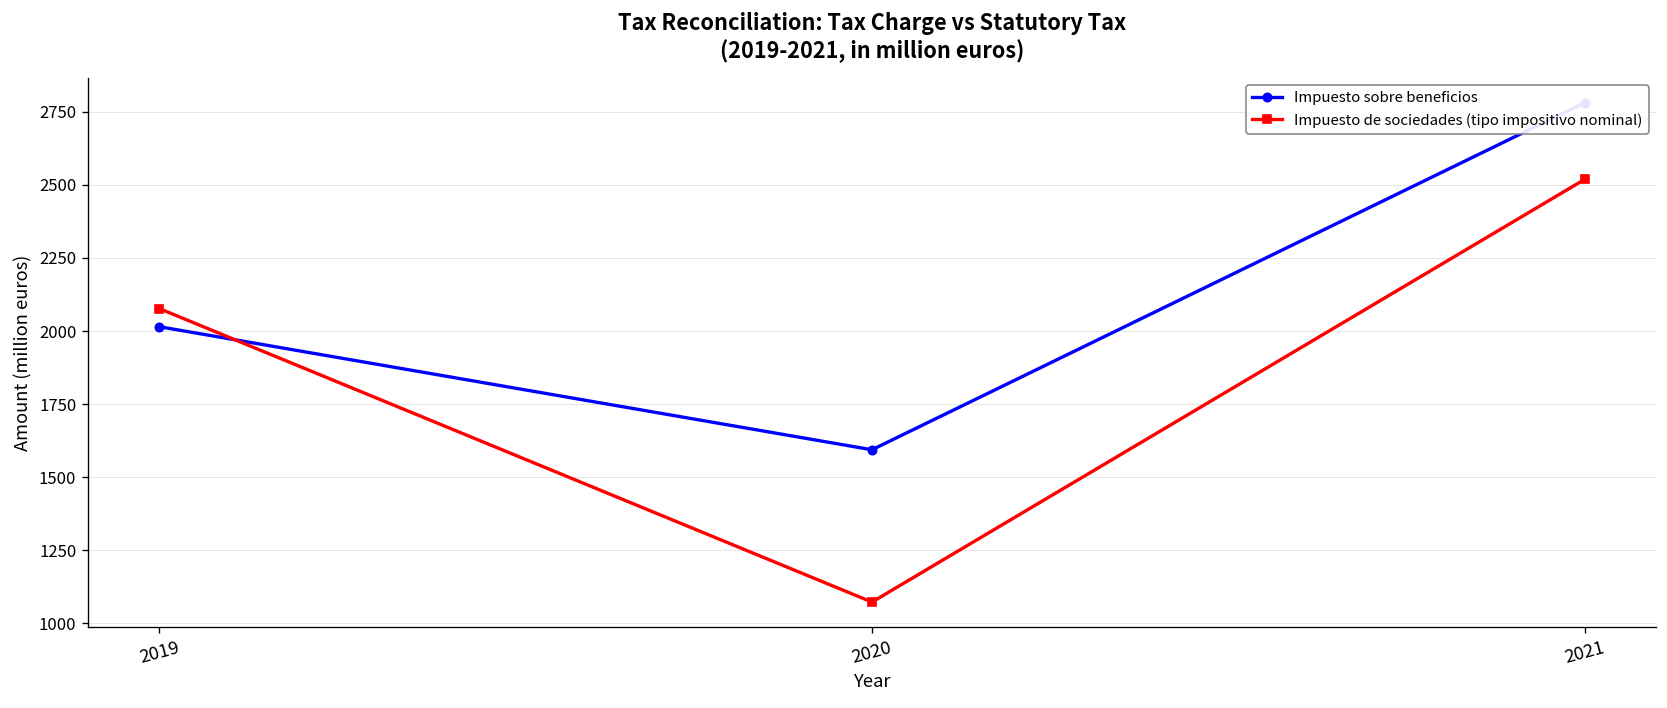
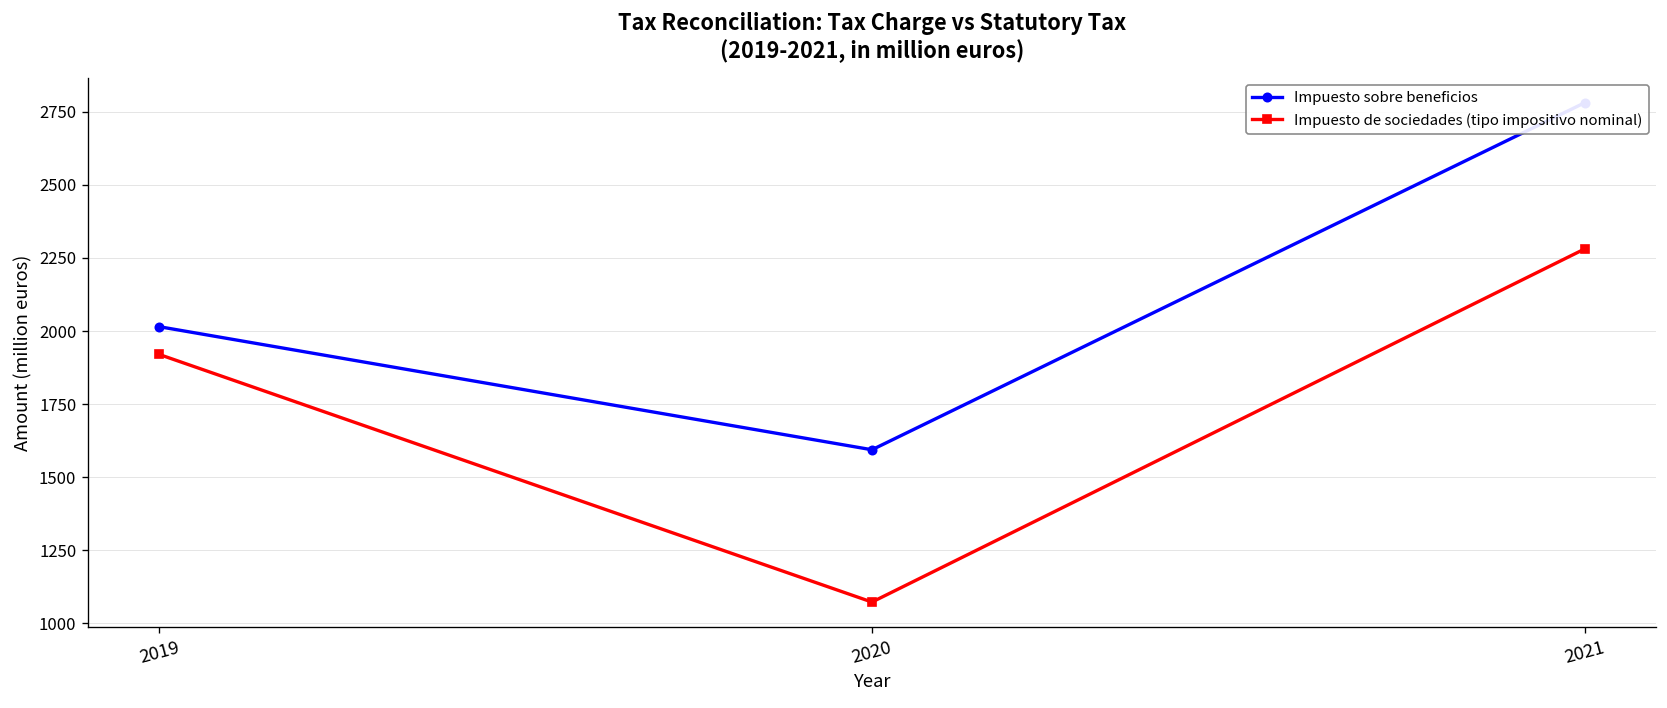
  {
    "Impuesto sobre beneficios": {
      "2019": 2020,
      "2020": 1590
    },
    "Impuesto de sociedades (tipo impositivo nominal)": {
-     "2019": 2080,
+     "2019": 1920,
      "2020": 1070,
-     "2021": 2520
+     "2021": 2280
    }
  }
